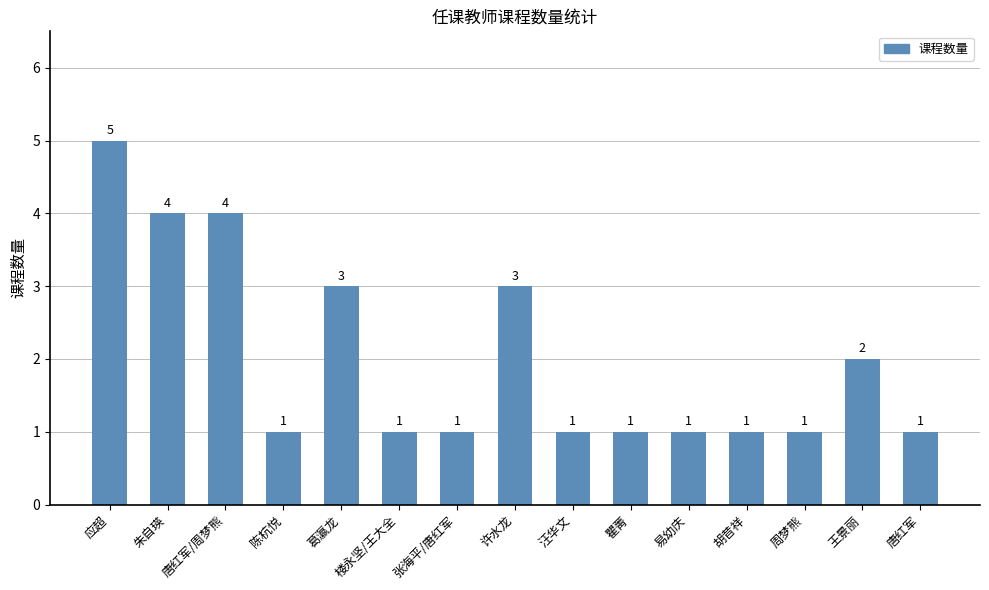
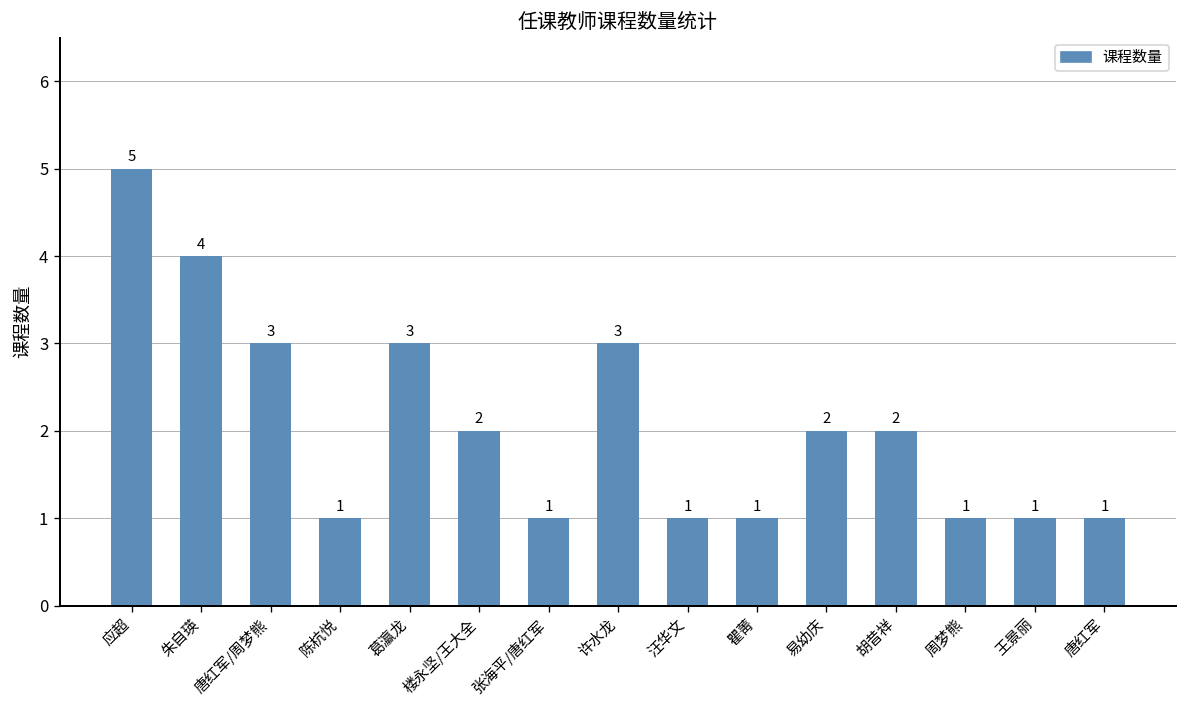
  {
    "应超": 5,
    "朱自瑛": 4,
-   "唐红军/周梦熊": 4,
+   "唐红军/周梦熊": 3,
    "陈杭悦": 1,
    "葛瀛龙": 3,
-   "楼永坚/王大全": 1,
+   "楼永坚/王大全": 2,
    "张海平/唐红军": 1,
    "许水龙": 3,
    "汪华文": 1,
    "瞿菁": 1,
-   "易幼庆": 1,
-   "胡昔祥": 1,
+   "易幼庆": 2,
+   "胡昔祥": 2,
    "周梦熊": 1,
-   "王景丽": 2,
+   "王景丽": 1,
    "唐红军": 1
  }
